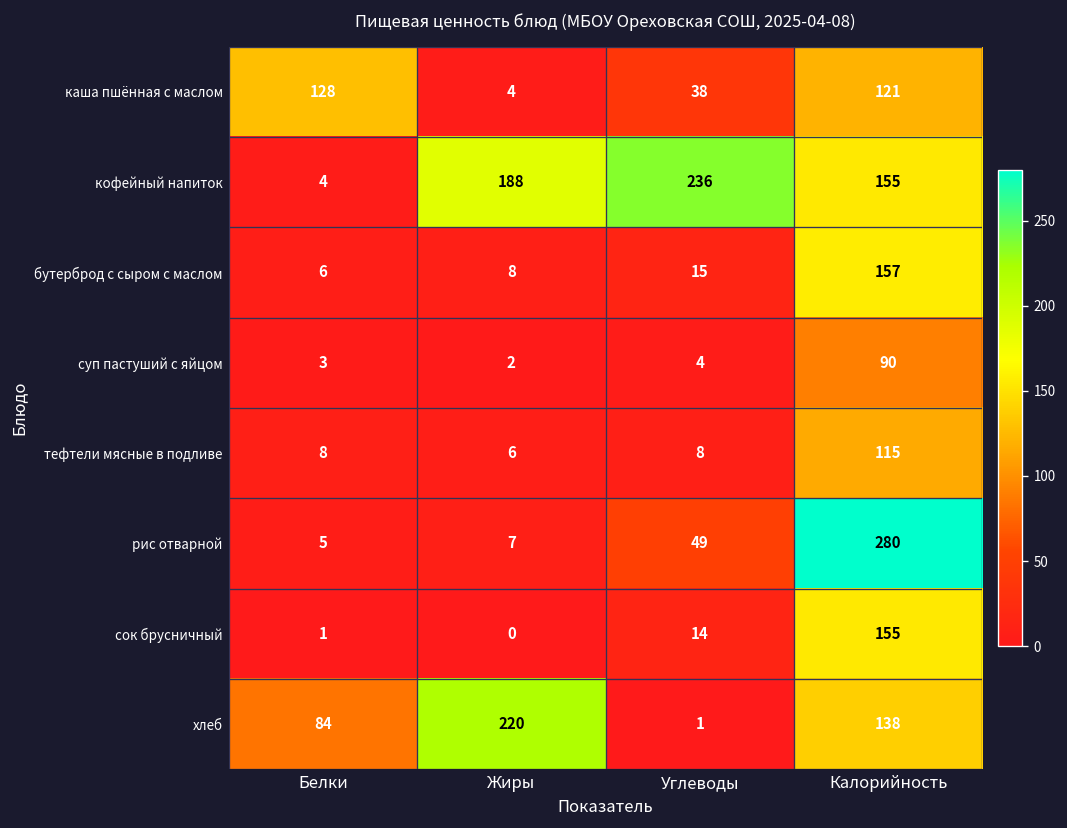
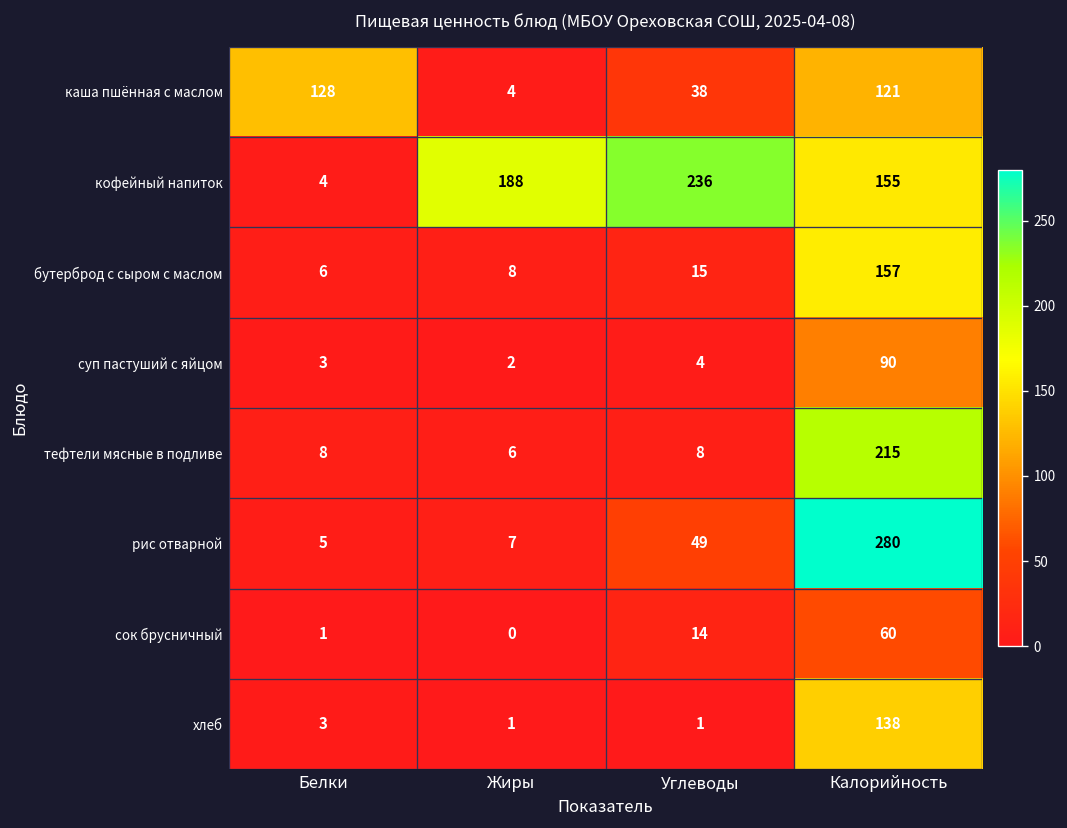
  {
    "каша пшённая с маслом": {
      "Белки": 128,
      "Жиры": 4,
      "Углеводы": 38,
      "Калорийность": 121
    },
    "кофейный напиток": {
      "Белки": 4,
      "Жиры": 188,
      "Углеводы": 236,
      "Калорийность": 155
    },
    "бутерброд с сыром с маслом": {
      "Белки": 6,
      "Жиры": 8,
      "Углеводы": 15,
      "Калорийность": 157
    },
    "суп пастуший с яйцом": {
      "Белки": 3,
      "Жиры": 2,
      "Углеводы": 4,
      "Калорийность": 90
    },
    "тефтели мясные в подливе": {
      "Белки": 8,
      "Жиры": 6,
      "Углеводы": 8,
-     "Калорийность": 115
+     "Калорийность": 215
    },
    "рис отварной": {
      "Белки": 5,
      "Жиры": 7,
      "Углеводы": 49,
      "Калорийность": 280
    },
    "сок брусничный": {
      "Белки": 1,
      "Жиры": 0,
      "Углеводы": 14,
-     "Калорийность": 155
+     "Калорийность": 60
    },
    "хлеб": {
-     "Белки": 84,
-     "Жиры": 220,
+     "Белки": 3,
+     "Жиры": 1,
      "Углеводы": 1,
      "Калорийность": 138
    }
  }
